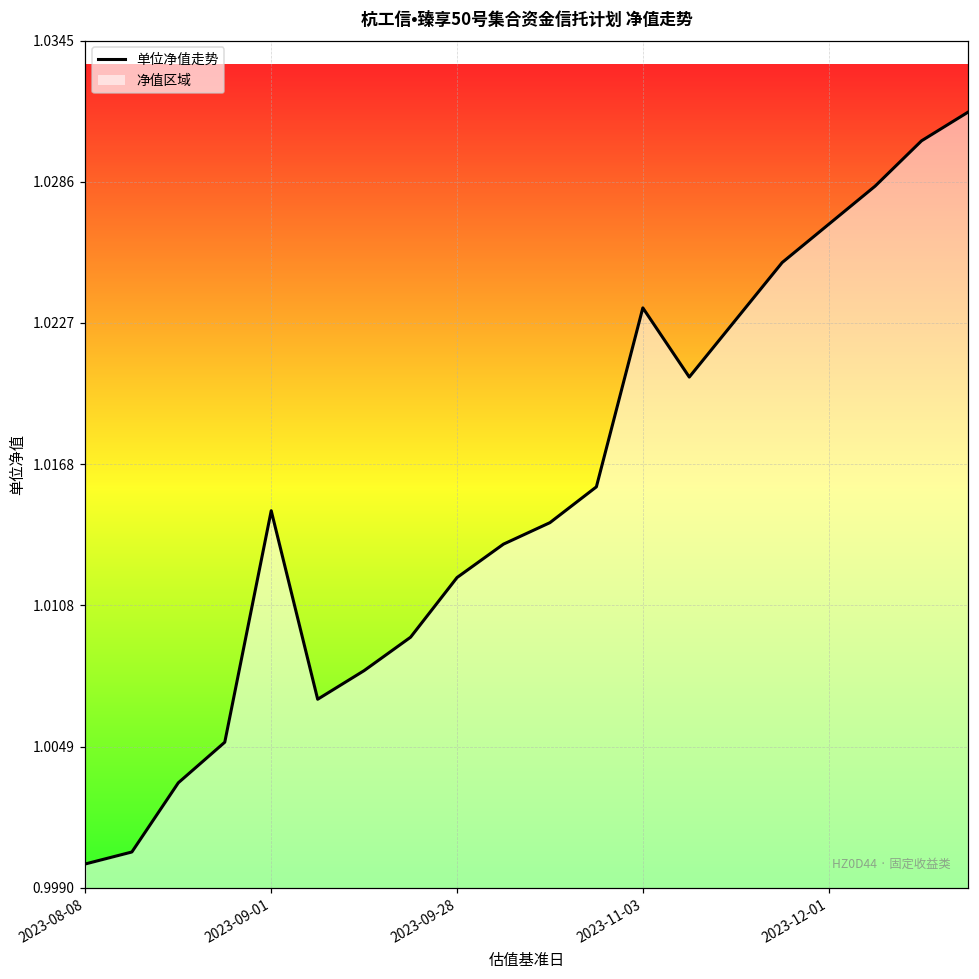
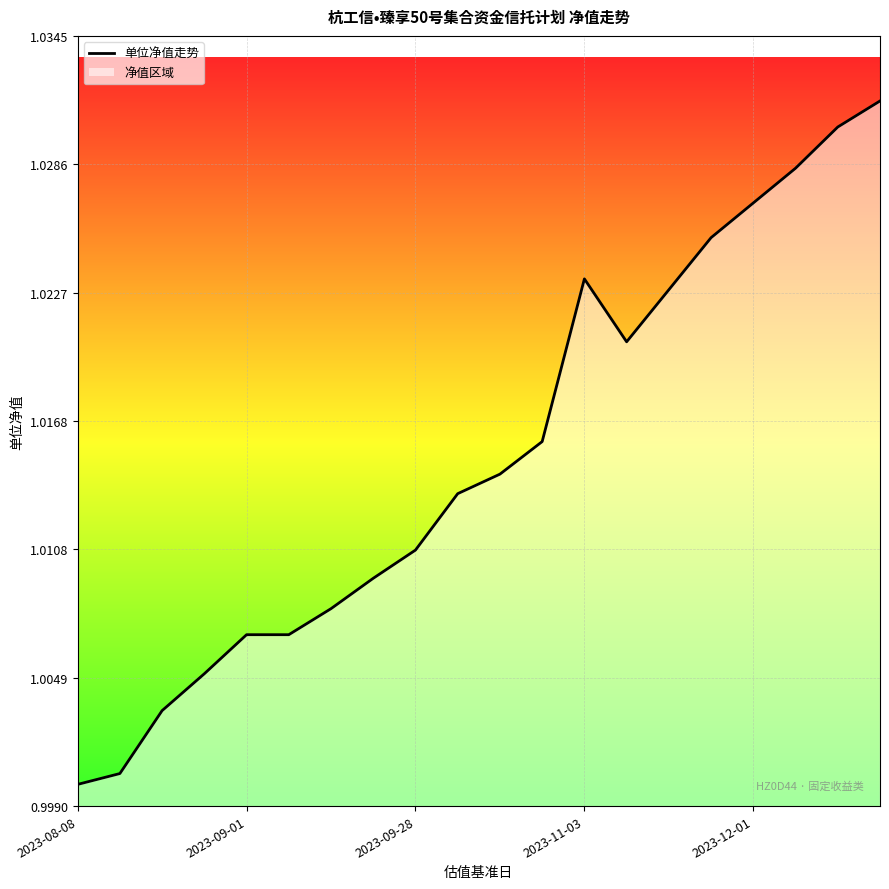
  {
    "2023-08-08": 1.0000,
-   "2023-09-01": 1.0148,
-   "2023-09-28": 1.0120,
+   "2023-09-01": 1.0069,
+   "2023-09-28": 1.0108,
    "2023-11-03": 1.0233,
    "2023-12-01": 1.0268
  }
